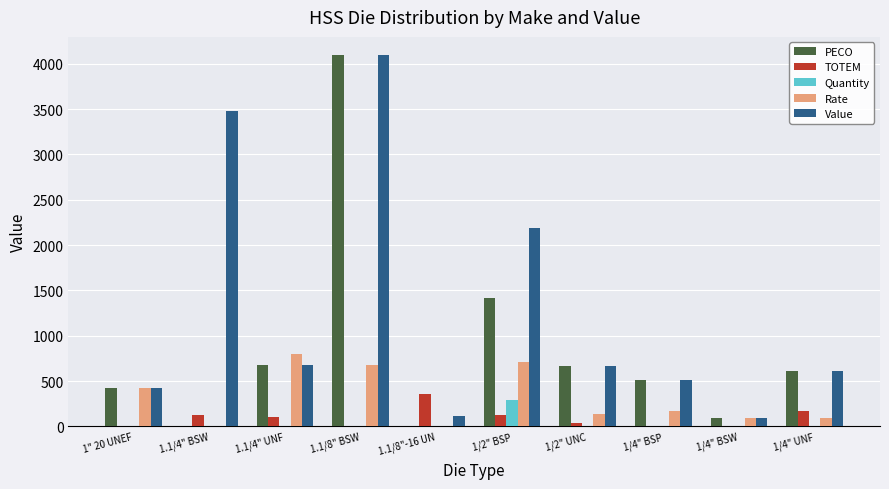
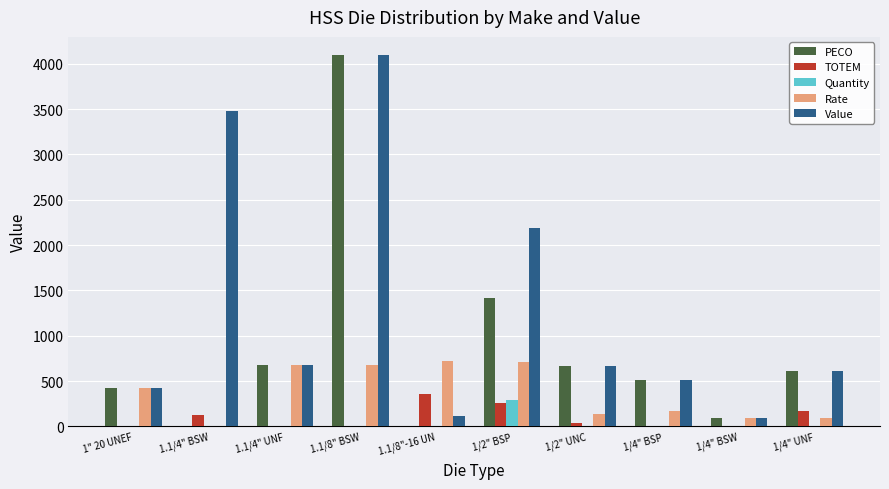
  {
    "PECO": {
      "1\" 20 UNEF": 400,
      "1.1/4\" UNF": 700,
      "1.1/8\" BSW": 4100,
      "1/2\" BSP": 1400,
      "1/2\" UNC": 700,
      "1/4\" BSP": 500,
      "1/4\" BSW": 100,
      "1/4\" UNF": 600
    },
    "TOTEM": {
      "1.1/4\" BSW": 100,
-     "1.1/4\" UNF": 100,
+     "1.1/4\" UNF": 0,
      "1.1/8\" BSW": 0,
      "1.1/8\"-16 UN": 400,
-     "1/2\" BSP": 100,
+     "1/2\" BSP": 300,
      "1/2\" UNC": 0,
      "1/4\" UNF": 200
    },
    "Quantity": {
      "1/2\" BSP": 300
    },
    "Rate": {
      "1\" 20 UNEF": 400,
-     "1.1/4\" UNF": 800,
+     "1.1/4\" UNF": 700,
      "1.1/8\" BSW": 700,
-     "1.1/8\"-16 UN": 0,
+     "1.1/8\"-16 UN": 700,
      "1/2\" BSP": 700,
      "1/2\" UNC": 100,
      "1/4\" BSP": 200,
      "1/4\" BSW": 100,
      "1/4\" UNF": 100
    },
    "Value": {
      "1\" 20 UNEF": 400,
      "1.1/4\" BSW": 3500,
      "1.1/4\" UNF": 700,
      "1.1/8\" BSW": 4100,
      "1.1/8\"-16 UN": 100,
      "1/2\" BSP": 2200,
      "1/2\" UNC": 700,
      "1/4\" BSP": 500,
      "1/4\" BSW": 100,
      "1/4\" UNF": 600
    }
  }
